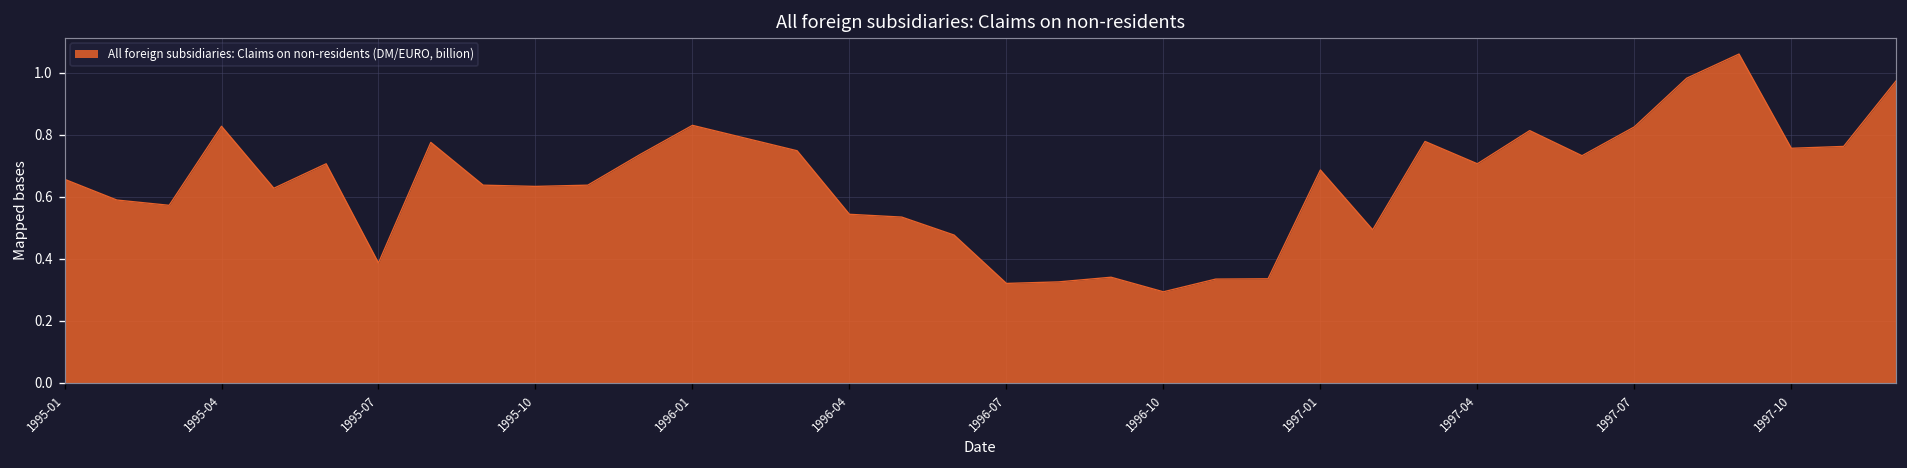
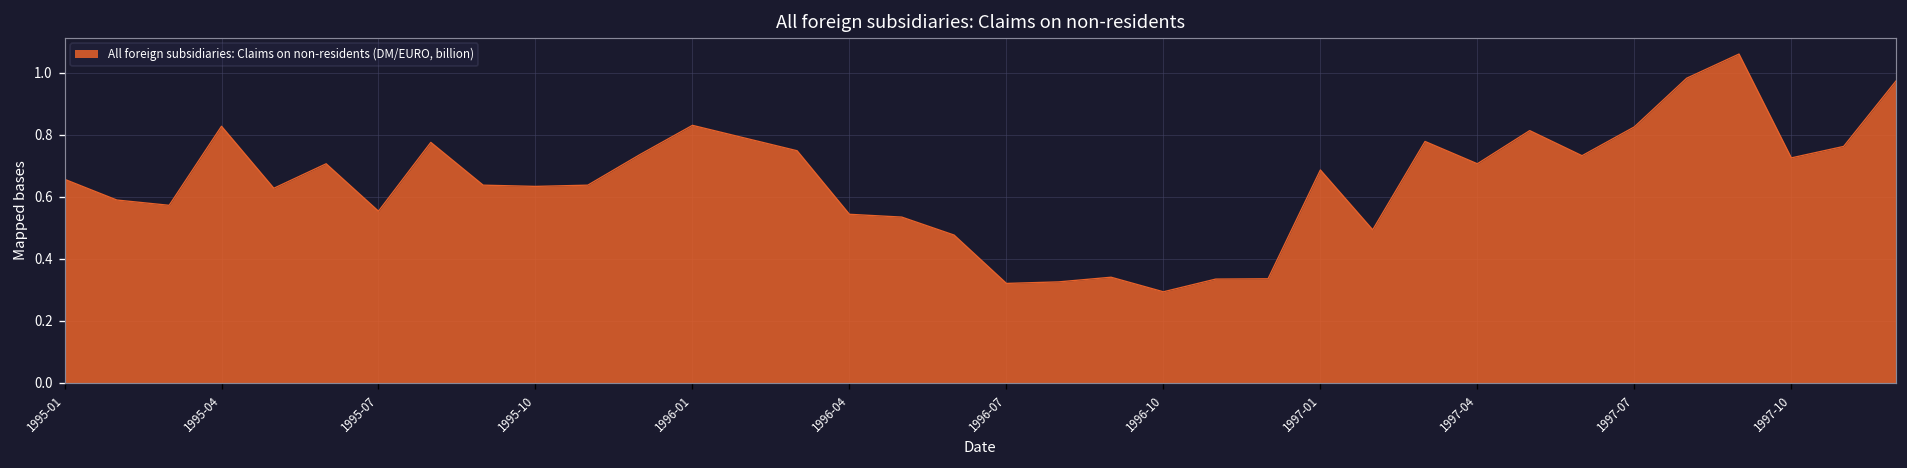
  {
    "1995-01": 0.66,
    "1995-04": 0.83,
-   "1995-07": 0.39,
+   "1995-07": 0.55,
    "1995-10": 0.63,
    "1996-01": 0.83,
    "1996-04": 0.54,
    "1996-07": 0.32,
    "1996-10": 0.29,
    "1997-01": 0.69,
    "1997-04": 0.71,
    "1997-07": 0.83,
-   "1997-10": 0.76
+   "1997-10": 0.73
  }
